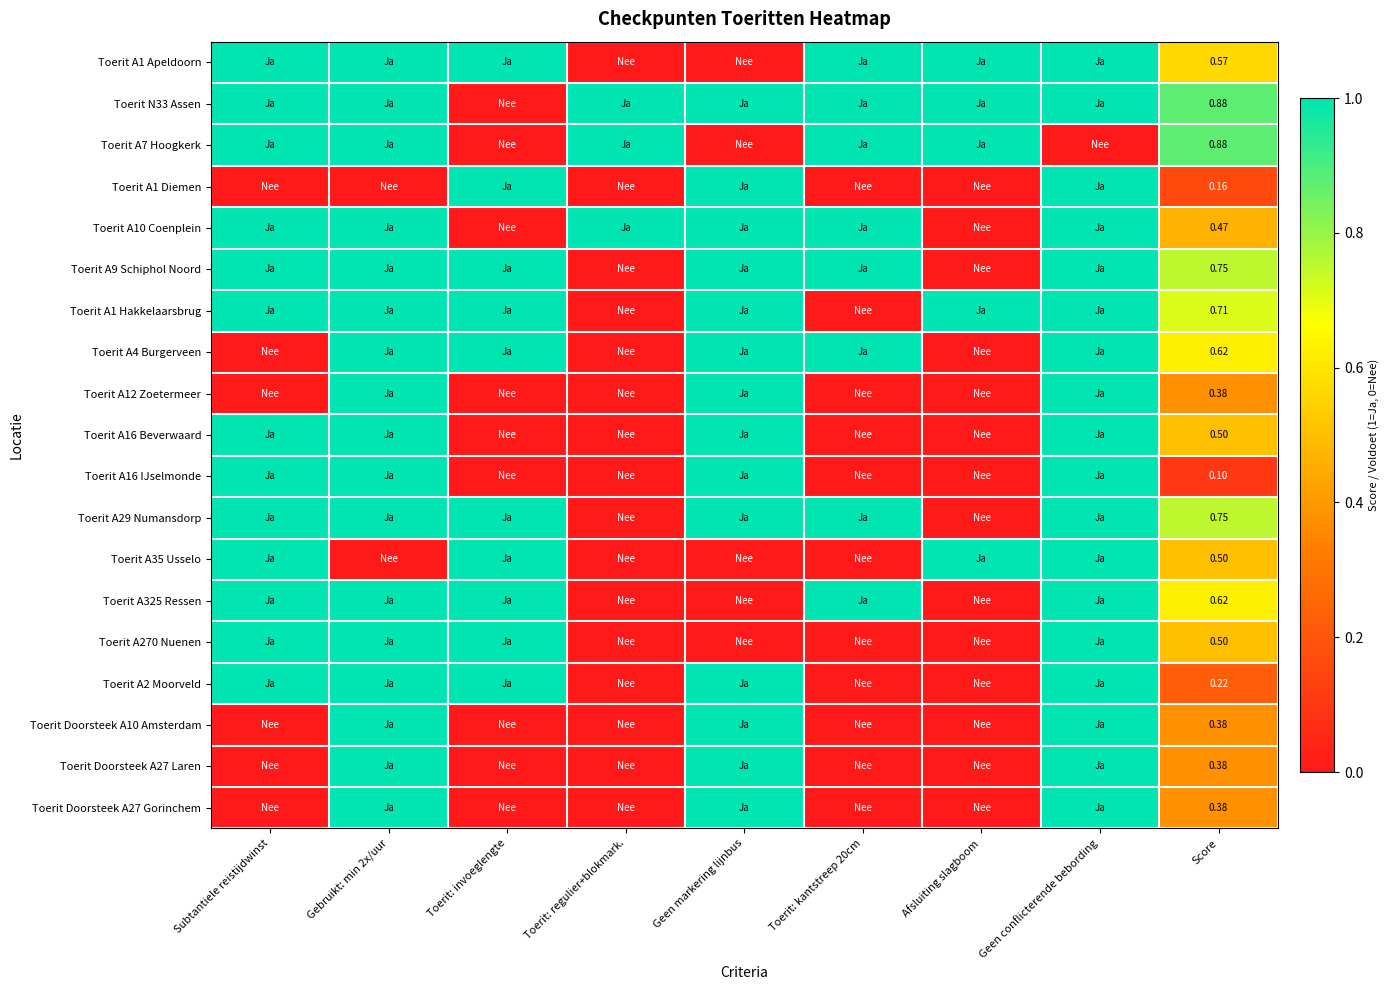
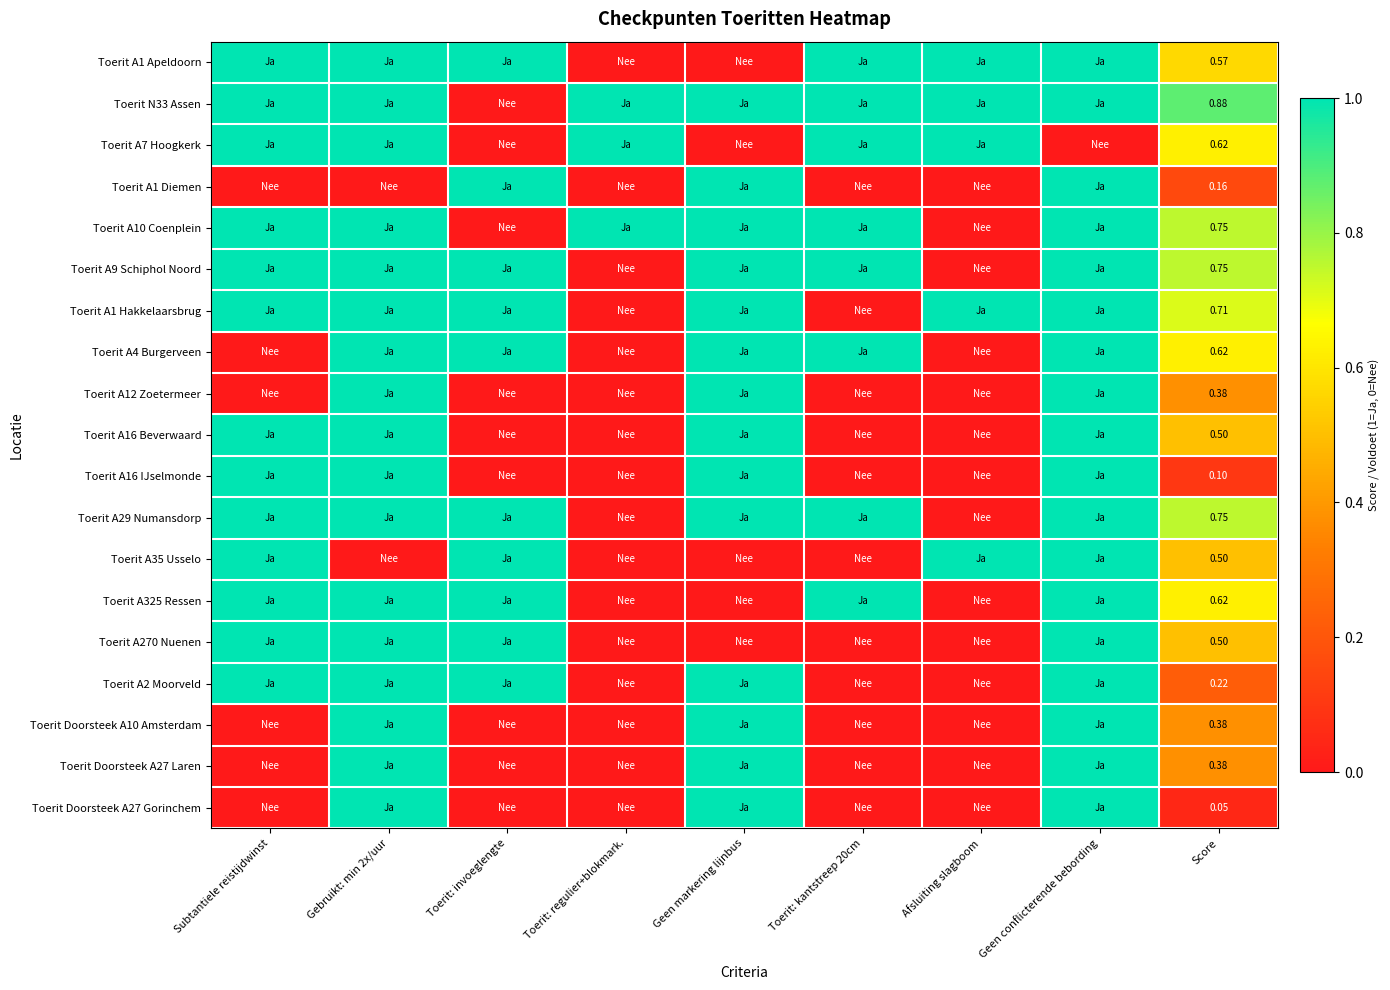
  {
    "Toerit A1 Apeldoorn": {
      "Score": 0.57
    },
    "Toerit N33 Assen": {
      "Score": 0.88
    },
    "Toerit A7 Hoogkerk": {
-     "Score": 0.88
+     "Score": 0.62
    },
    "Toerit A1 Diemen": {
      "Score": 0.16
    },
    "Toerit A10 Coenplein": {
-     "Score": 0.47
+     "Score": 0.75
    },
    "Toerit A9 Schiphol Noord": {
      "Score": 0.75
    },
    "Toerit A1 Hakkelaarsbrug": {
      "Score": 0.71
    },
    "Toerit A4 Burgerveen": {
      "Score": 0.62
    },
    "Toerit A12 Zoetermeer": {
      "Score": 0.38
    },
    "Toerit A16 Beverwaard": {
      "Score": 0.50
    },
    "Toerit A16 IJselmonde": {
      "Score": 0.10
    },
    "Toerit A29 Numansdorp": {
      "Score": 0.75
    },
    "Toerit A35 Usselo": {
      "Score": 0.50
    },
    "Toerit A325 Ressen": {
      "Score": 0.62
    },
    "Toerit A270 Nuenen": {
      "Score": 0.50
    },
    "Toerit A2 Moorveld": {
      "Score": 0.22
    },
    "Toerit Doorsteek A10 Amsterdam": {
      "Score": 0.38
    },
    "Toerit Doorsteek A27 Laren": {
      "Score": 0.38
    },
    "Toerit Doorsteek A27 Gorinchem": {
-     "Score": 0.38
+     "Score": 0.05
    }
  }
